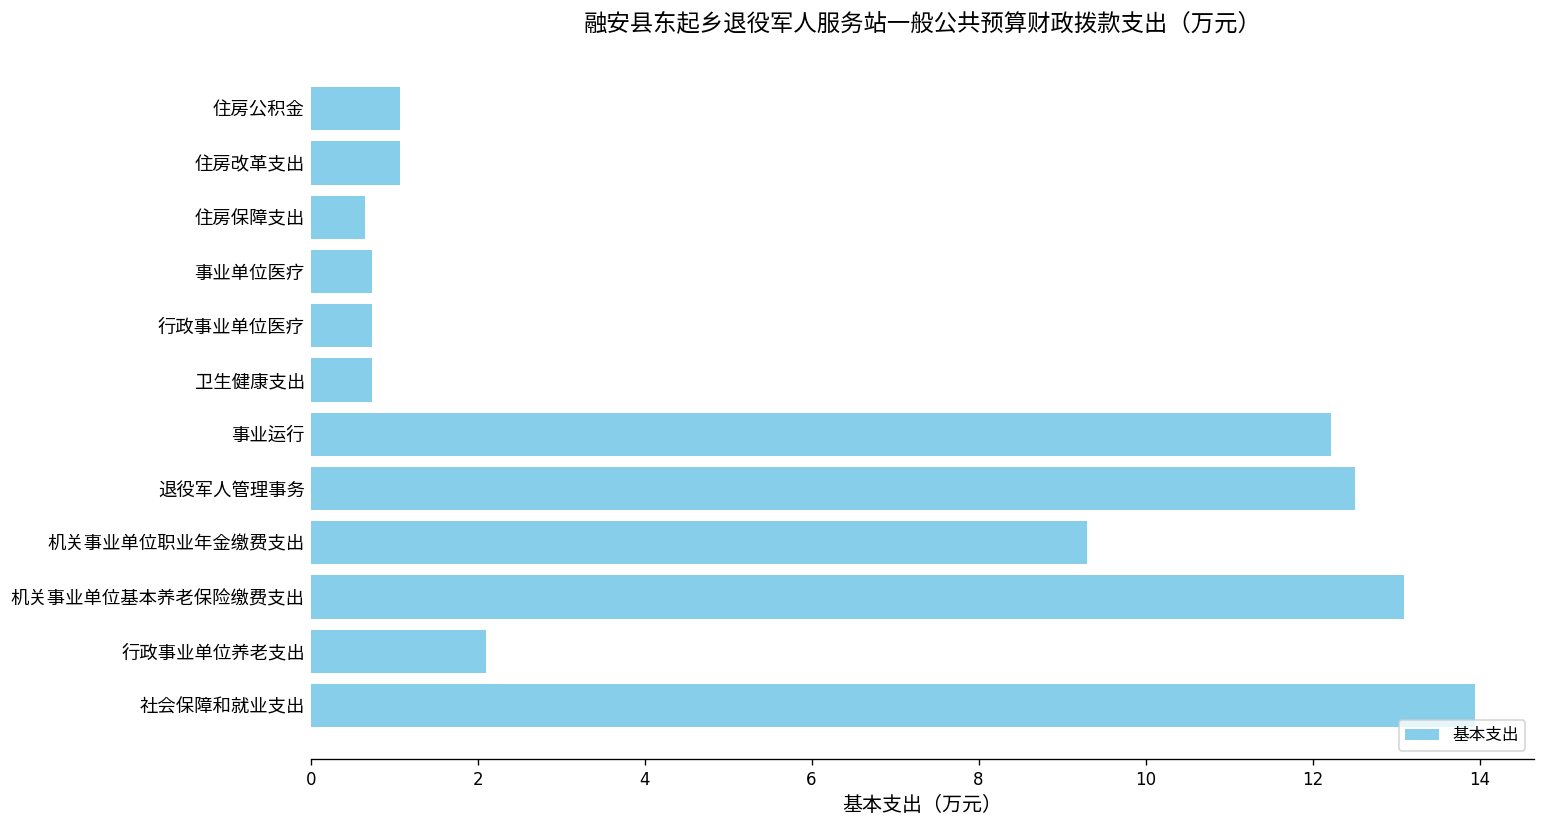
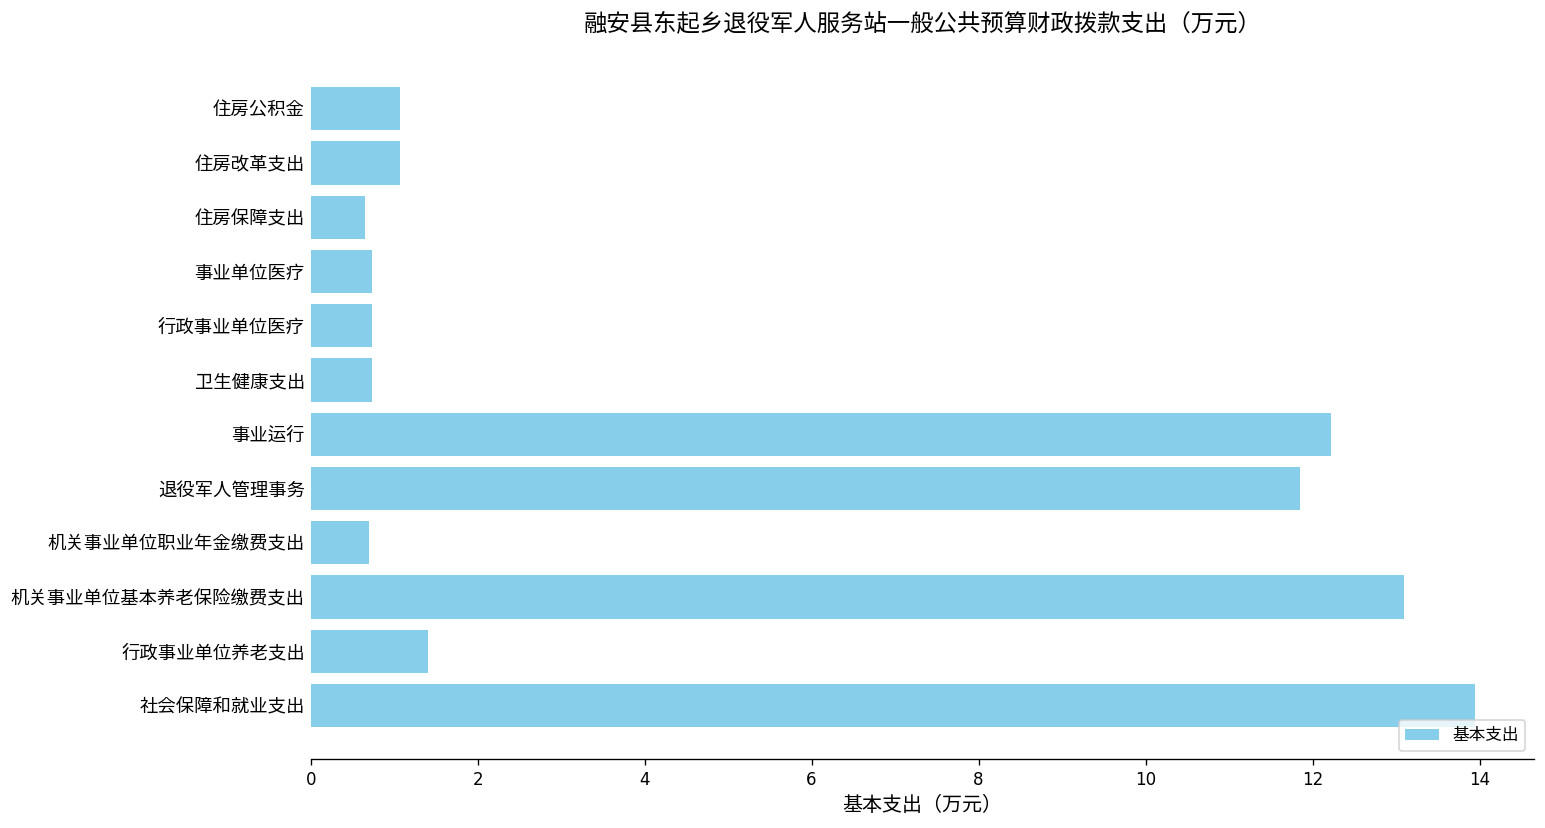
  {
    "住房公积金": 1.1,
    "住房改革支出": 1.1,
    "住房保障支出": 0.7,
    "事业单位医疗": 0.7,
    "行政事业单位医疗": 0.7,
    "卫生健康支出": 0.7,
    "事业运行": 12.2,
-   "退役军人管理事务": 12.5,
-   "机关事业单位职业年金缴费支出": 9.3,
+   "退役军人管理事务": 11.9,
+   "机关事业单位职业年金缴费支出": 0.7,
    "机关事业单位基本养老保险缴费支出": 13.1,
-   "行政事业单位养老支出": 2.1,
+   "行政事业单位养老支出": 1.4,
    "社会保障和就业支出": 14.0
  }
